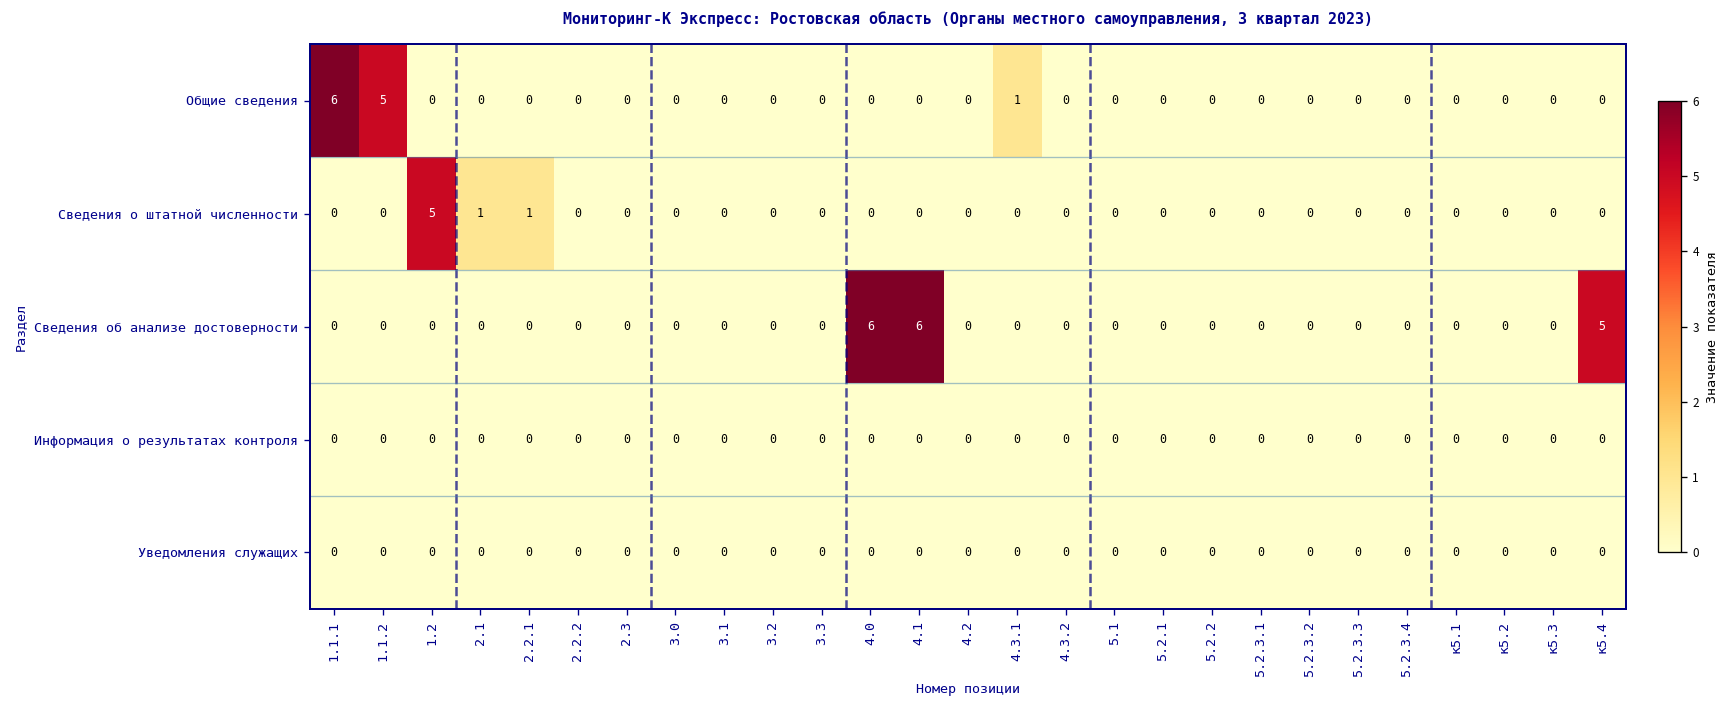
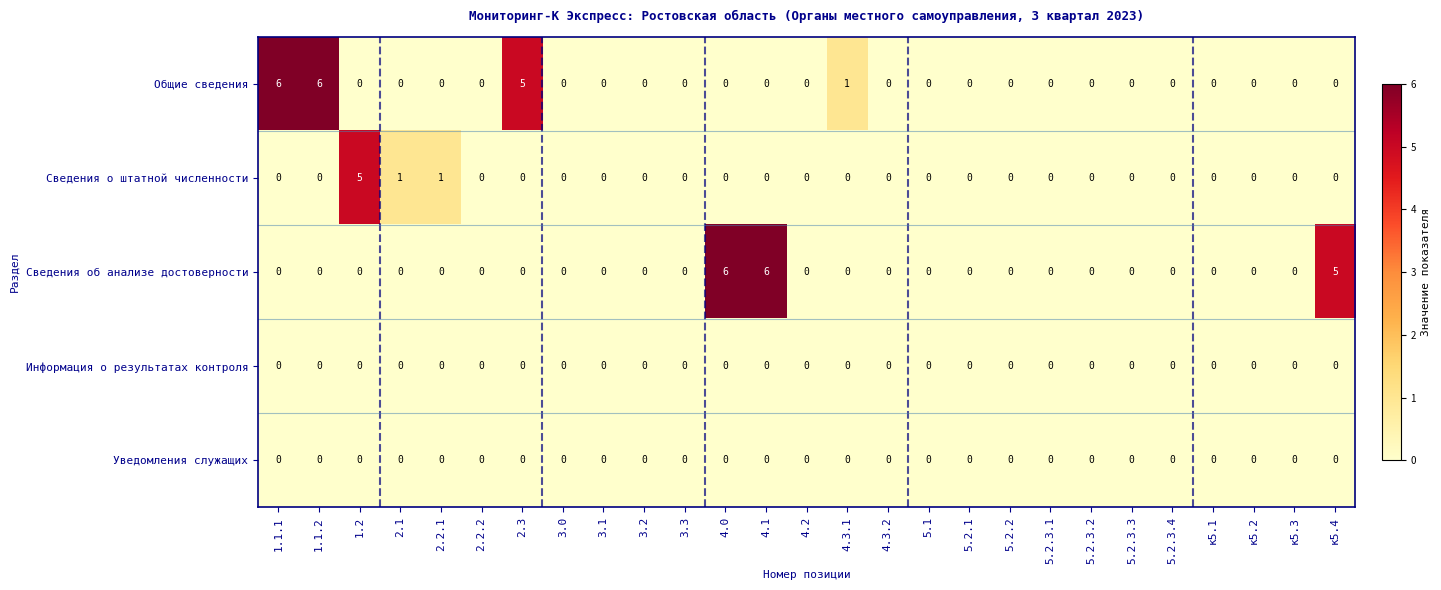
  {
    "Общие сведения": {
      "1.1.1": 6,
-     "1.1.2": 5,
+     "1.1.2": 6,
      "1.2": 0,
      "2.1": 0,
      "2.2.1": 0,
      "2.2.2": 0,
-     "2.3": 0,
+     "2.3": 5,
      "3.0": 0,
      "3.1": 0,
      "3.2": 0,
      "3.3": 0,
      "4.0": 0,
      "4.1": 0,
      "4.2": 0,
      "4.3.1": 1,
      "4.3.2": 0,
      "5.1": 0,
      "5.2.1": 0,
      "5.2.2": 0,
      "5.2.3.1": 0,
      "5.2.3.2": 0,
      "5.2.3.3": 0,
      "5.2.3.4": 0,
      "к5.1": 0,
      "к5.2": 0,
      "к5.3": 0,
      "к5.4": 0
    },
    "Сведения о штатной численности": {
      "1.1.1": 0,
      "1.1.2": 0,
      "1.2": 5,
      "2.1": 1,
      "2.2.1": 1,
      "2.2.2": 0,
      "2.3": 0,
      "3.0": 0,
      "3.1": 0,
      "3.2": 0,
      "3.3": 0,
      "4.0": 0,
      "4.1": 0,
      "4.2": 0,
      "4.3.1": 0,
      "4.3.2": 0,
      "5.1": 0,
      "5.2.1": 0,
      "5.2.2": 0,
      "5.2.3.1": 0,
      "5.2.3.2": 0,
      "5.2.3.3": 0,
      "5.2.3.4": 0,
      "к5.1": 0,
      "к5.2": 0,
      "к5.3": 0,
      "к5.4": 0
    },
    "Сведения об анализе достоверности": {
      "1.1.1": 0,
      "1.1.2": 0,
      "1.2": 0,
      "2.1": 0,
      "2.2.1": 0,
      "2.2.2": 0,
      "2.3": 0,
      "3.0": 0,
      "3.1": 0,
      "3.2": 0,
      "3.3": 0,
      "4.0": 6,
      "4.1": 6,
      "4.2": 0,
      "4.3.1": 0,
      "4.3.2": 0,
      "5.1": 0,
      "5.2.1": 0,
      "5.2.2": 0,
      "5.2.3.1": 0,
      "5.2.3.2": 0,
      "5.2.3.3": 0,
      "5.2.3.4": 0,
      "к5.1": 0,
      "к5.2": 0,
      "к5.3": 0,
      "к5.4": 5
    },
    "Информация о результатах контроля": {
      "1.1.1": 0,
      "1.1.2": 0,
      "1.2": 0,
      "2.1": 0,
      "2.2.1": 0,
      "2.2.2": 0,
      "2.3": 0,
      "3.0": 0,
      "3.1": 0,
      "3.2": 0,
      "3.3": 0,
      "4.0": 0,
      "4.1": 0,
      "4.2": 0,
      "4.3.1": 0,
      "4.3.2": 0,
      "5.1": 0,
      "5.2.1": 0,
      "5.2.2": 0,
      "5.2.3.1": 0,
      "5.2.3.2": 0,
      "5.2.3.3": 0,
      "5.2.3.4": 0,
      "к5.1": 0,
      "к5.2": 0,
      "к5.3": 0,
      "к5.4": 0
    },
    "Уведомления служащих": {
      "1.1.1": 0,
      "1.1.2": 0,
      "1.2": 0,
      "2.1": 0,
      "2.2.1": 0,
      "2.2.2": 0,
      "2.3": 0,
      "3.0": 0,
      "3.1": 0,
      "3.2": 0,
      "3.3": 0,
      "4.0": 0,
      "4.1": 0,
      "4.2": 0,
      "4.3.1": 0,
      "4.3.2": 0,
      "5.1": 0,
      "5.2.1": 0,
      "5.2.2": 0,
      "5.2.3.1": 0,
      "5.2.3.2": 0,
      "5.2.3.3": 0,
      "5.2.3.4": 0,
      "к5.1": 0,
      "к5.2": 0,
      "к5.3": 0,
      "к5.4": 0
    }
  }
